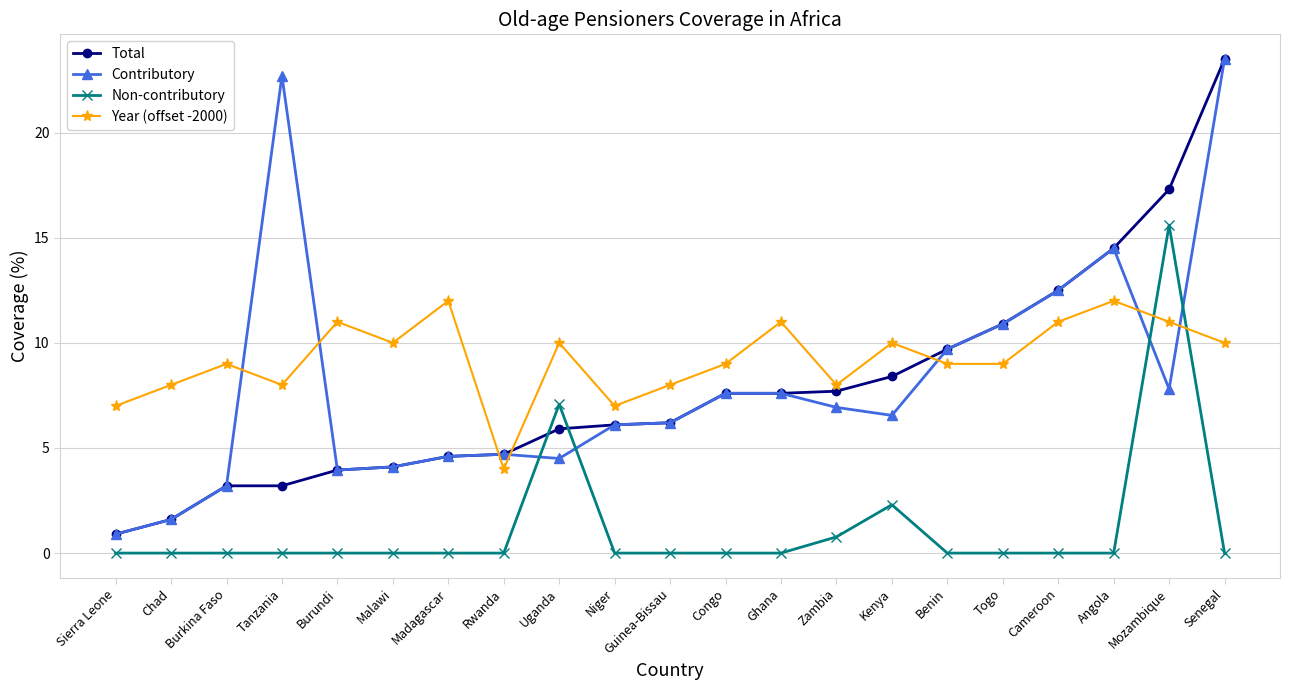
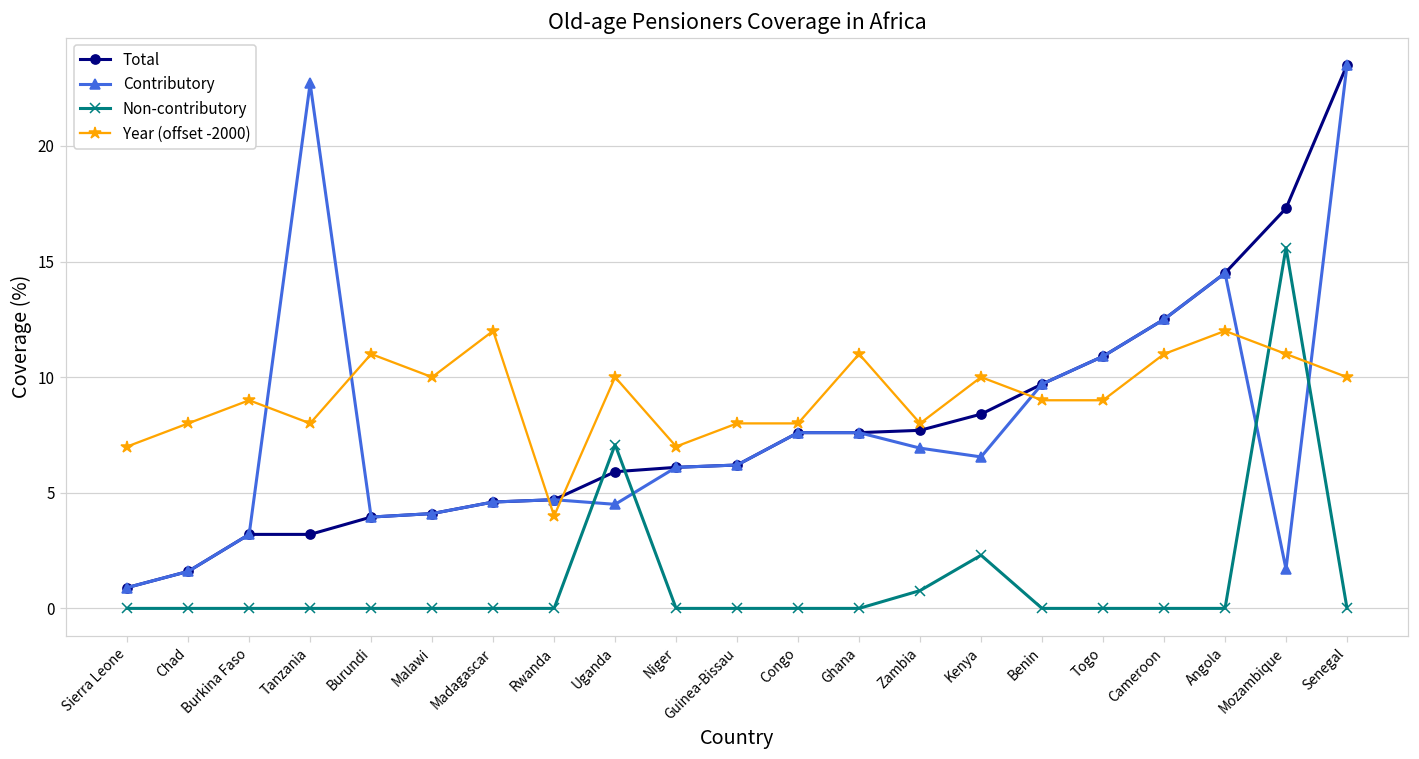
  {
    "Total": {
      "Tanzania": 3.2,
      "Uganda": 5.9,
      "Zambia": 7.7,
      "Kenya": 8.4,
      "Mozambique": 17.3
    },
    "Contributory": {
      "Tanzania": 22.7,
      "Uganda": 4.5,
      "Zambia": 6.9,
      "Kenya": 6.6,
-     "Mozambique": 7.8
+     "Mozambique": 1.7
    },
    "Non-contributory": {
      "Sierra Leone": 0.0,
      "Chad": 0.0,
      "Burkina Faso": 0.0,
      "Tanzania": 0.0,
      "Burundi": 0.0,
      "Malawi": 0.0,
      "Madagascar": 0.0,
      "Rwanda": 0.0,
      "Uganda": 7.1,
      "Niger": 0.0,
      "Guinea-Bissau": 0.0,
      "Congo": 0.0,
      "Ghana": 0.0,
      "Zambia": 0.8,
      "Kenya": 2.3,
      "Benin": 0.0,
      "Togo": 0.0,
      "Cameroon": 0.0,
      "Angola": 0.0,
      "Mozambique": 15.6,
      "Senegal": 0.0
    },
    "Year (offset -2000)": {
      "Sierra Leone": 7.0,
      "Chad": 8.0,
      "Burkina Faso": 9.0,
      "Tanzania": 8.0,
      "Burundi": 11.0,
      "Malawi": 10.0,
      "Madagascar": 12.0,
      "Rwanda": 4.0,
      "Uganda": 10.0,
      "Niger": 7.0,
      "Guinea-Bissau": 8.0,
-     "Congo": 9.0,
+     "Congo": 8.0,
      "Ghana": 11.0,
      "Zambia": 8.0,
      "Kenya": 10.0,
      "Benin": 9.0,
      "Togo": 9.0,
      "Cameroon": 11.0,
      "Angola": 12.0,
      "Mozambique": 11.0,
      "Senegal": 10.0
    }
  }
